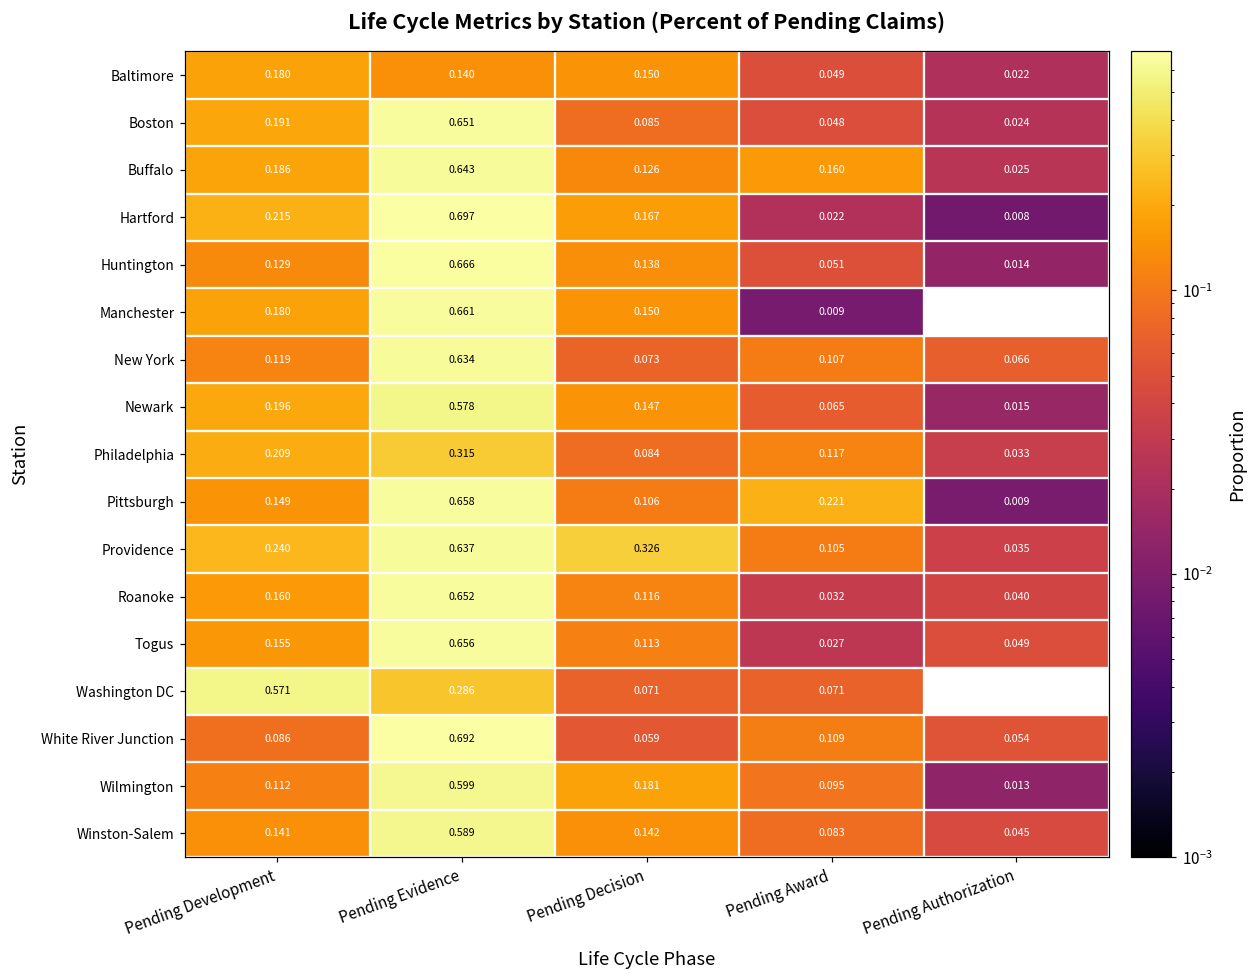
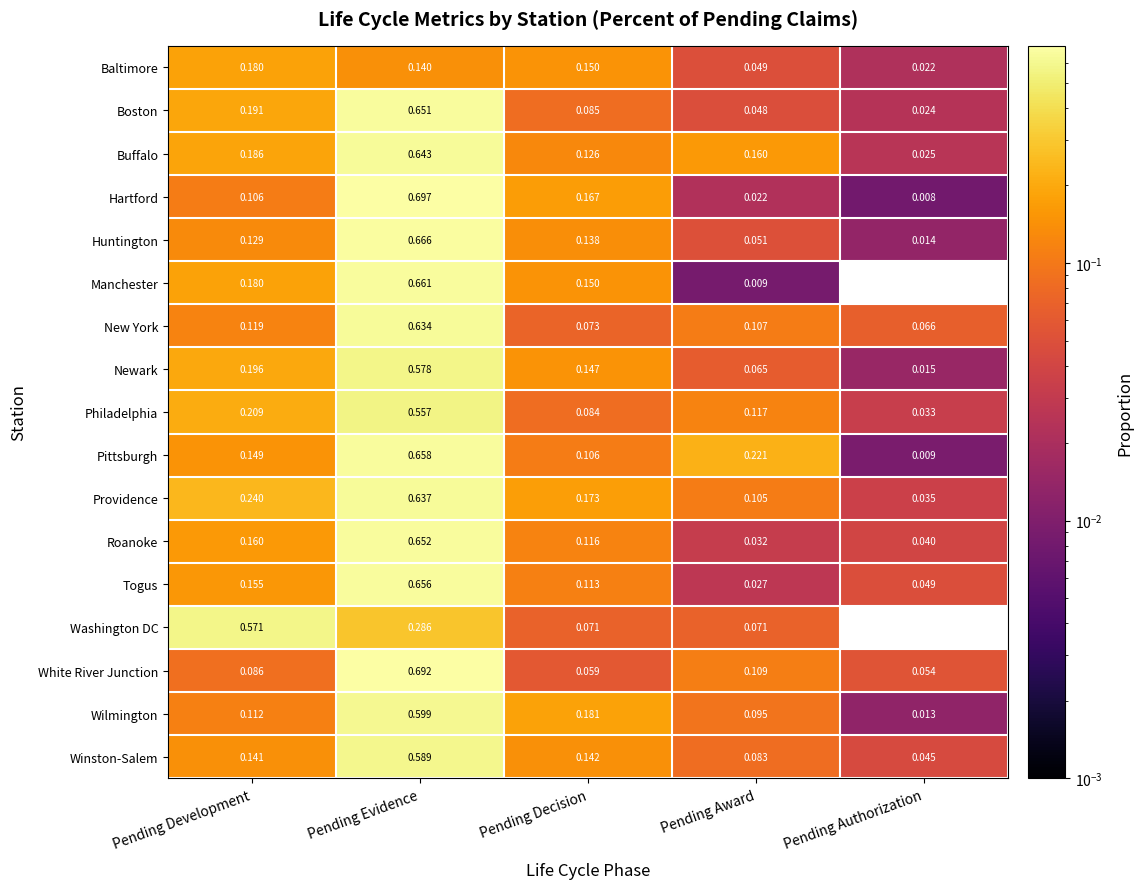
  {
    "Baltimore": {
      "Pending Development": 0.180,
      "Pending Evidence": 0.140,
      "Pending Decision": 0.150,
      "Pending Award": 0.049,
      "Pending Authorization": 0.022
    },
    "Boston": {
      "Pending Development": 0.191,
      "Pending Evidence": 0.651,
      "Pending Decision": 0.085,
      "Pending Award": 0.048,
      "Pending Authorization": 0.024
    },
    "Buffalo": {
      "Pending Development": 0.186,
      "Pending Evidence": 0.643,
      "Pending Decision": 0.126,
      "Pending Award": 0.160,
      "Pending Authorization": 0.025
    },
    "Hartford": {
-     "Pending Development": 0.215,
+     "Pending Development": 0.106,
      "Pending Evidence": 0.697,
      "Pending Decision": 0.167,
      "Pending Award": 0.022,
      "Pending Authorization": 0.008
    },
    "Huntington": {
      "Pending Development": 0.129,
      "Pending Evidence": 0.666,
      "Pending Decision": 0.138,
      "Pending Award": 0.051,
      "Pending Authorization": 0.014
    },
    "Manchester": {
      "Pending Development": 0.180,
      "Pending Evidence": 0.661,
      "Pending Decision": 0.150,
      "Pending Award": 0.009
    },
    "New York": {
      "Pending Development": 0.119,
      "Pending Evidence": 0.634,
      "Pending Decision": 0.073,
      "Pending Award": 0.107,
      "Pending Authorization": 0.066
    },
    "Newark": {
      "Pending Development": 0.196,
      "Pending Evidence": 0.578,
      "Pending Decision": 0.147,
      "Pending Award": 0.065,
      "Pending Authorization": 0.015
    },
    "Philadelphia": {
      "Pending Development": 0.209,
-     "Pending Evidence": 0.315,
+     "Pending Evidence": 0.557,
      "Pending Decision": 0.084,
      "Pending Award": 0.117,
      "Pending Authorization": 0.033
    },
    "Pittsburgh": {
      "Pending Development": 0.149,
      "Pending Evidence": 0.658,
      "Pending Decision": 0.106,
      "Pending Award": 0.221,
      "Pending Authorization": 0.009
    },
    "Providence": {
      "Pending Development": 0.240,
      "Pending Evidence": 0.637,
-     "Pending Decision": 0.326,
+     "Pending Decision": 0.173,
      "Pending Award": 0.105,
      "Pending Authorization": 0.035
    },
    "Roanoke": {
      "Pending Development": 0.160,
      "Pending Evidence": 0.652,
      "Pending Decision": 0.116,
      "Pending Award": 0.032,
      "Pending Authorization": 0.040
    },
    "Togus": {
      "Pending Development": 0.155,
      "Pending Evidence": 0.656,
      "Pending Decision": 0.113,
      "Pending Award": 0.027,
      "Pending Authorization": 0.049
    },
    "Washington DC": {
      "Pending Development": 0.571,
      "Pending Evidence": 0.286,
      "Pending Decision": 0.071,
      "Pending Award": 0.071
    },
    "White River Junction": {
      "Pending Development": 0.086,
      "Pending Evidence": 0.692,
      "Pending Decision": 0.059,
      "Pending Award": 0.109,
      "Pending Authorization": 0.054
    },
    "Wilmington": {
      "Pending Development": 0.112,
      "Pending Evidence": 0.599,
      "Pending Decision": 0.181,
      "Pending Award": 0.095,
      "Pending Authorization": 0.013
    },
    "Winston-Salem": {
      "Pending Development": 0.141,
      "Pending Evidence": 0.589,
      "Pending Decision": 0.142,
      "Pending Award": 0.083,
      "Pending Authorization": 0.045
    }
  }
